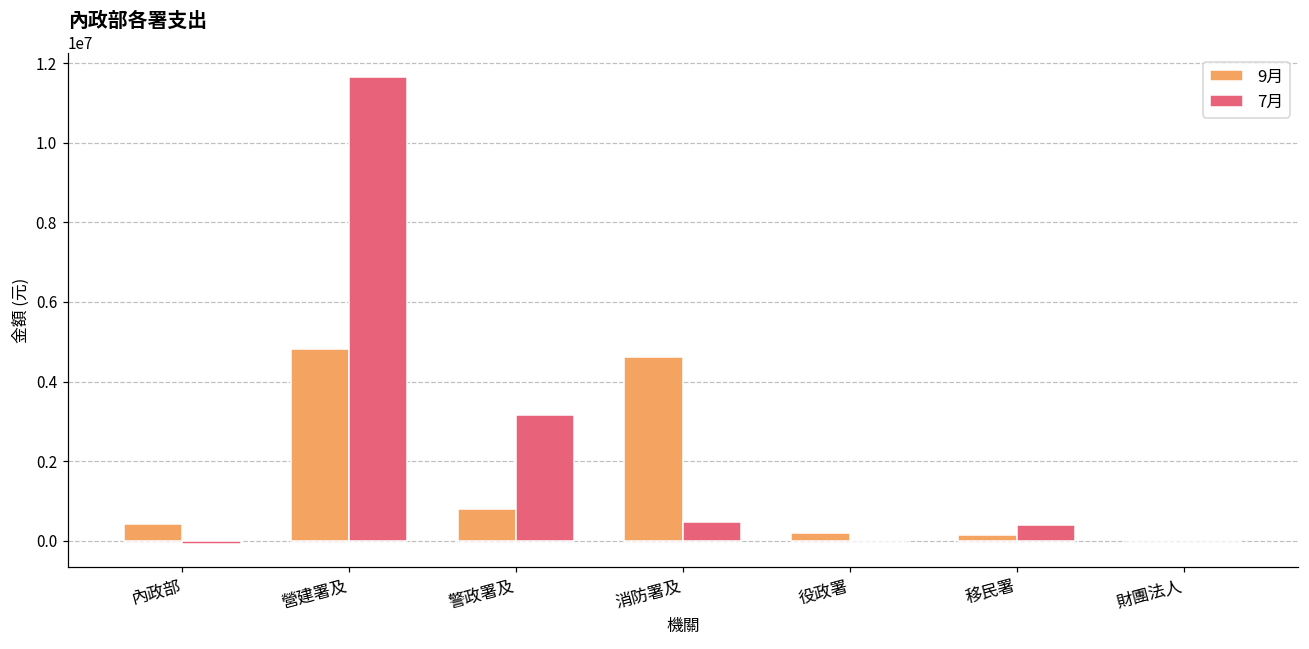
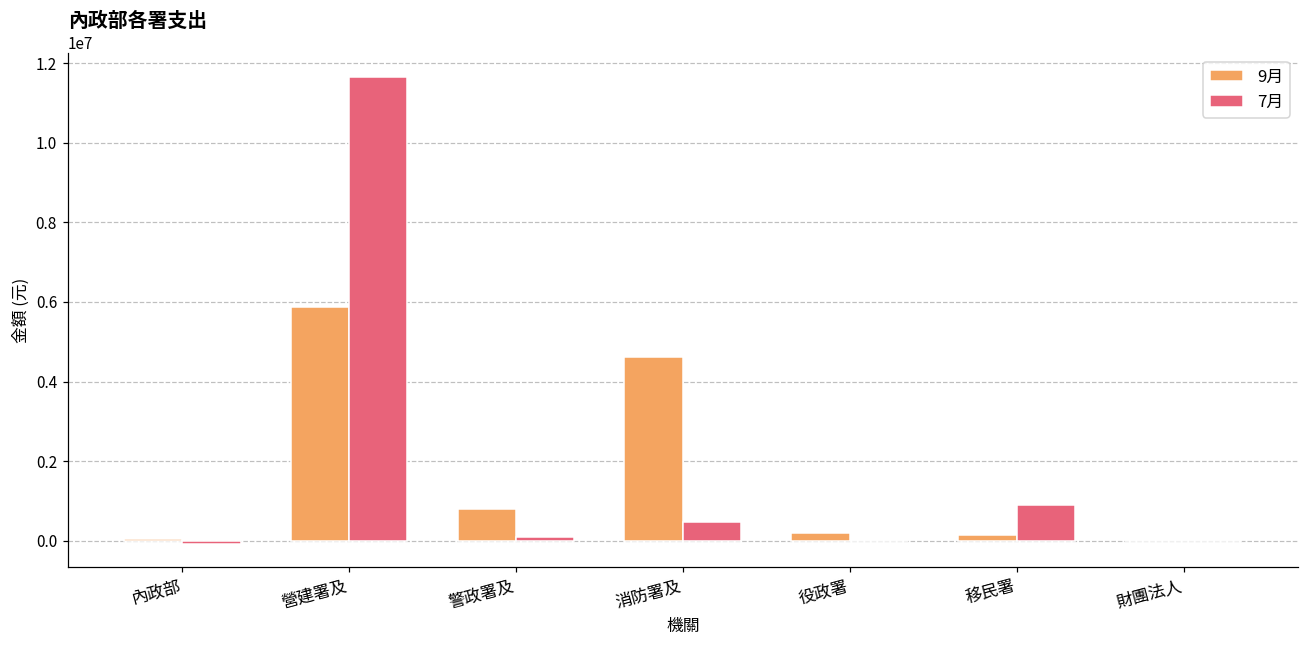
  {
    "9月": {
-     "內政部": 400000,
-     "營建署及": 4800000,
+     "內政部": 0,
+     "營建署及": 5900000,
      "警政署及": 800000,
      "消防署及": 4600000,
      "役政署": 200000,
      "移民署": 200000
    },
    "7月": {
      "內政部": -100000,
      "營建署及": 11700000,
-     "警政署及": 3200000,
+     "警政署及": 100000,
      "消防署及": 500000,
      "役政署": 0,
-     "移民署": 400000
+     "移民署": 900000
    }
  }
